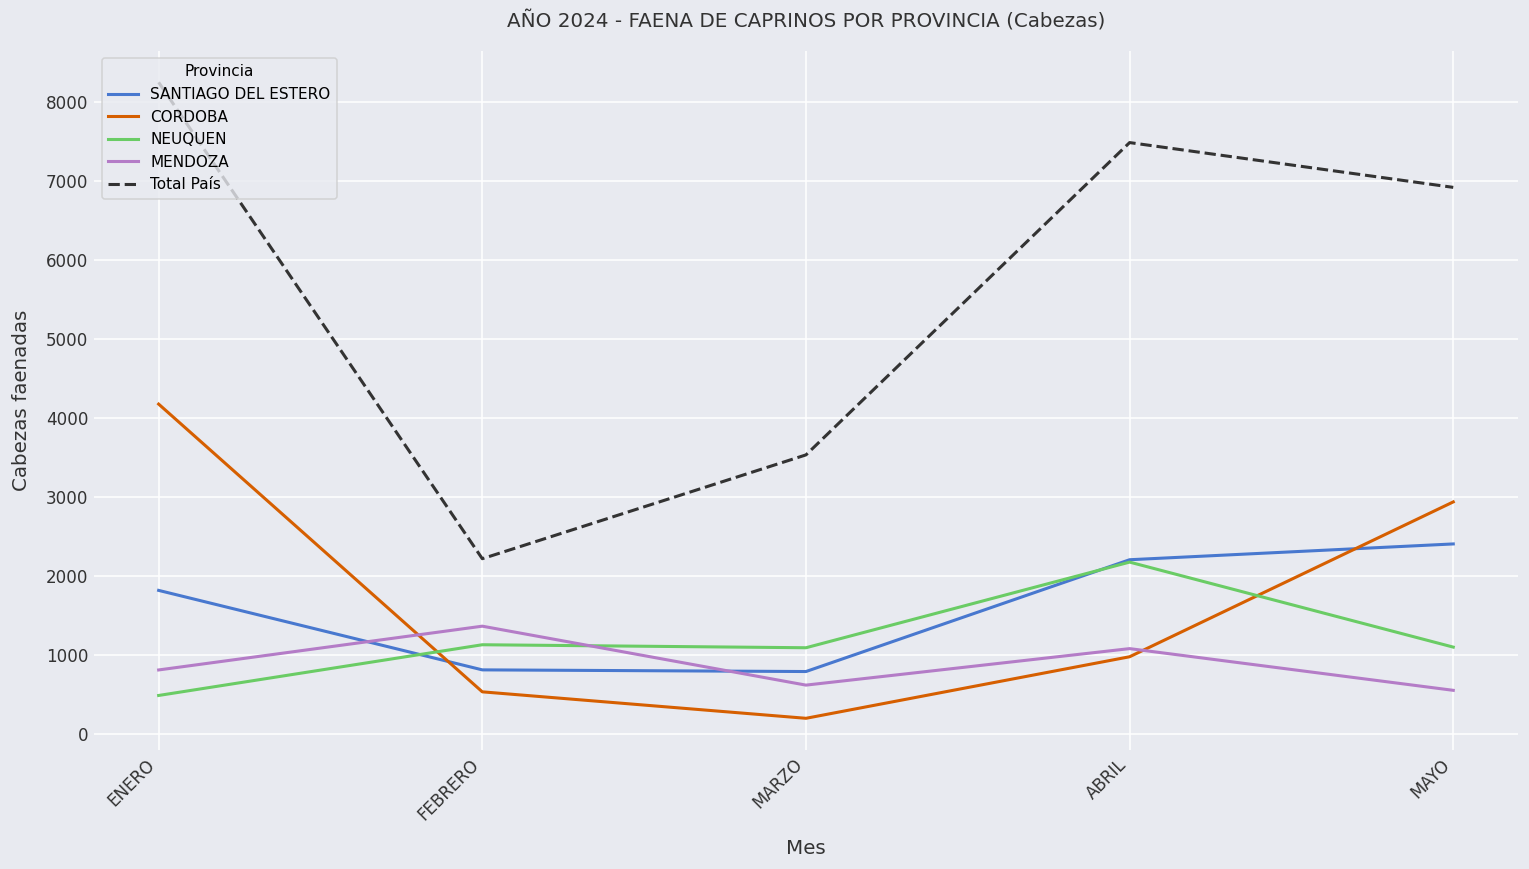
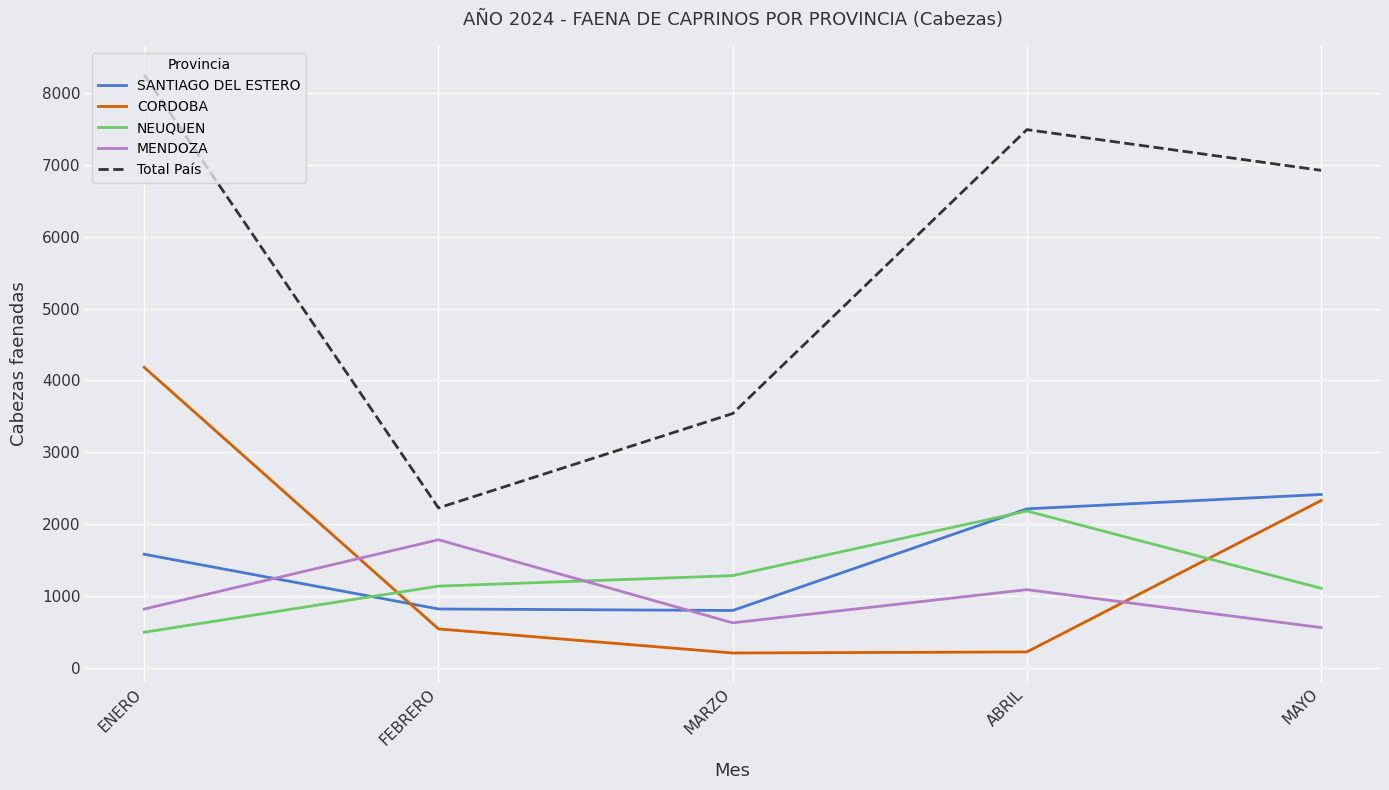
  {
    "SANTIAGO DEL ESTERO": {
-     "ENERO": 1800,
+     "ENERO": 1600,
      "FEBRERO": 800,
      "MARZO": 800,
      "MAYO": 2400
    },
    "CORDOBA": {
      "ENERO": 4200,
      "FEBRERO": 500,
      "MARZO": 200,
-     "ABRIL": 1000,
-     "MAYO": 2900
+     "ABRIL": 200,
+     "MAYO": 2300
    },
    "NEUQUEN": {
      "ENERO": 500,
      "FEBRERO": 1100,
-     "MARZO": 1100,
+     "MARZO": 1300,
      "MAYO": 1100
    },
    "MENDOZA": {
      "ENERO": 800,
-     "FEBRERO": 1400,
+     "FEBRERO": 1800,
      "MARZO": 600,
      "ABRIL": 1100,
      "MAYO": 600
    },
    "Total País": {
      "FEBRERO": 2200,
      "MARZO": 3500,
      "ABRIL": 7500,
      "MAYO": 6900
    }
  }
